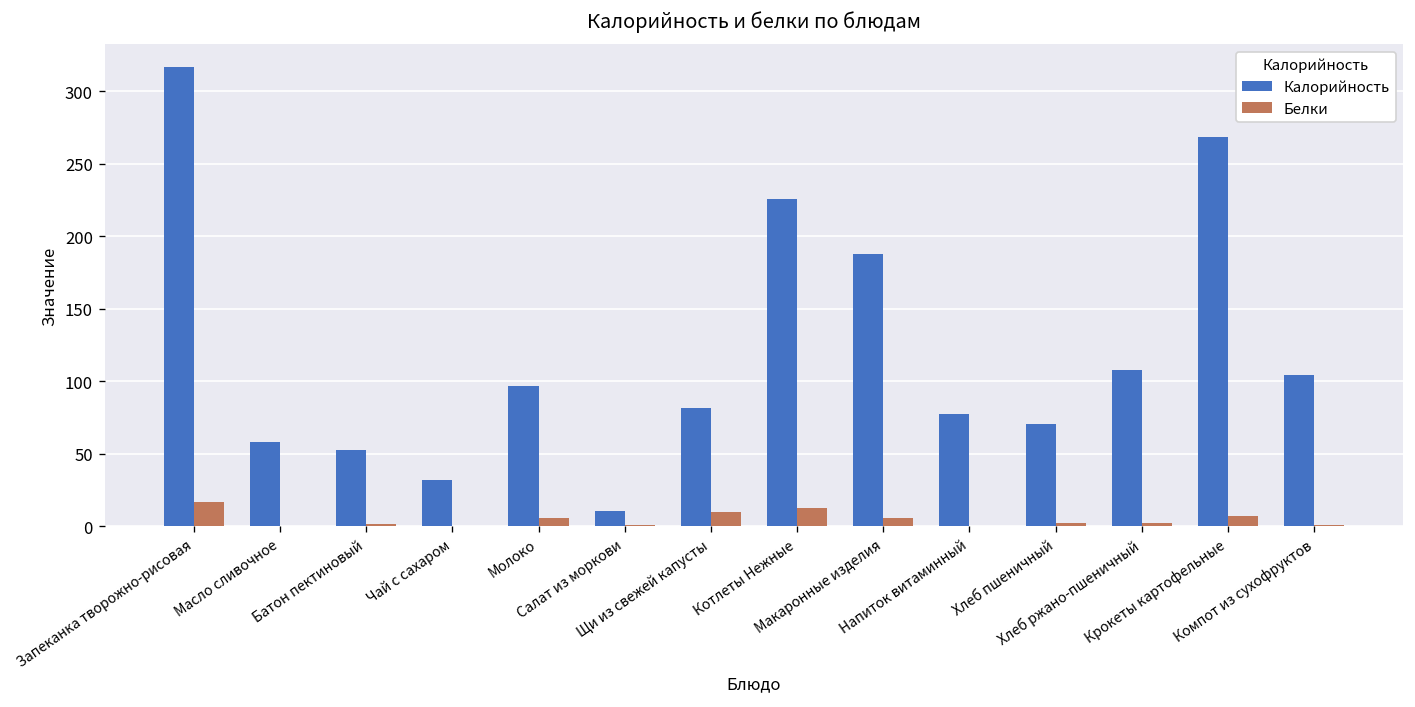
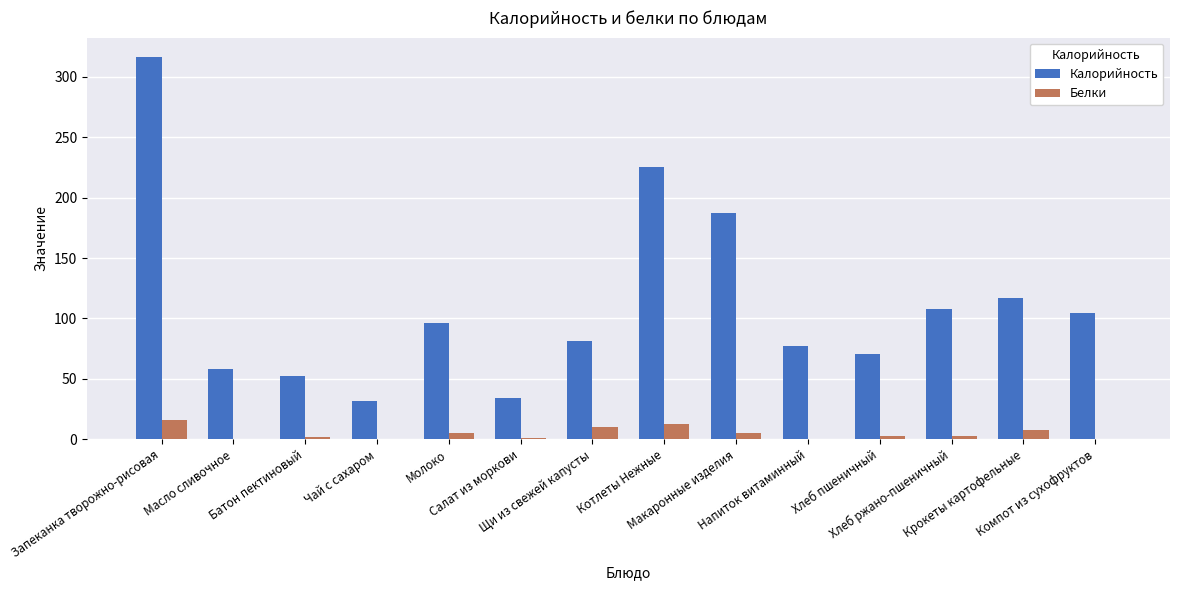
  {
    "Калорийность": {
      "Запеканка творожно-рисовая": 317,
      "Масло сливочное": 58,
      "Батон пектиновый": 52,
      "Чай с сахаром": 32,
      "Молоко": 96,
-     "Салат из моркови": 10,
+     "Салат из моркови": 34,
      "Щи из свежей капусты": 81,
      "Котлеты Нежные": 226,
      "Макаронные изделия": 188,
      "Напиток витаминный": 78,
      "Хлеб пшеничный": 70,
      "Хлеб ржано-пшеничный": 108,
-     "Крокеты картофельные": 269,
+     "Крокеты картофельные": 117,
      "Компот из сухофруктов": 104
    },
    "Белки": {
      "Запеканка творожно-рисовая": 16,
      "Молоко": 5,
      "Щи из свежей капусты": 10,
      "Котлеты Нежные": 12,
      "Макаронные изделия": 5,
      "Хлеб пшеничный": 2,
      "Хлеб ржано-пшеничный": 2,
      "Крокеты картофельные": 7
    }
  }
